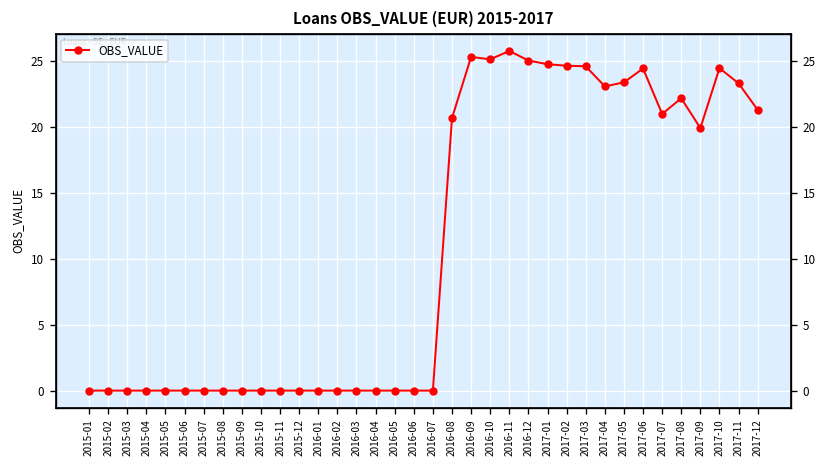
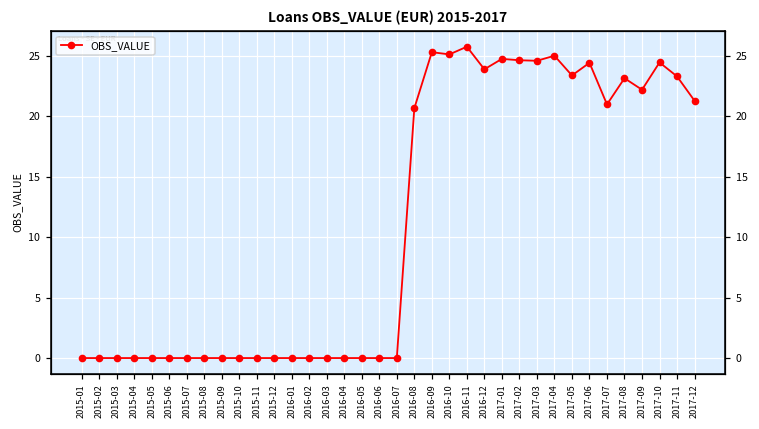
  {
    "2015-01": 0.0,
    "2015-02": 0.0,
    "2015-03": 0.0,
    "2015-04": 0.0,
    "2015-05": 0.0,
    "2015-06": 0.0,
    "2015-07": 0.0,
    "2015-08": 0.0,
    "2015-09": 0.0,
    "2015-10": 0.0,
    "2015-11": 0.0,
    "2015-12": 0.0,
    "2016-01": 0.0,
    "2016-02": 0.0,
    "2016-03": 0.0,
    "2016-04": 0.0,
    "2016-05": 0.0,
    "2016-06": 0.0,
    "2016-07": 0.0,
    "2016-08": 20.7,
    "2016-09": 25.3,
    "2016-10": 25.1,
    "2016-11": 25.7,
-   "2016-12": 25.0,
+   "2016-12": 23.9,
    "2017-01": 24.7,
    "2017-02": 24.6,
    "2017-03": 24.6,
-   "2017-04": 23.0,
+   "2017-04": 25.0,
    "2017-05": 23.4,
    "2017-06": 24.4,
    "2017-07": 21.0,
-   "2017-08": 22.1,
-   "2017-09": 19.9,
+   "2017-08": 23.1,
+   "2017-09": 22.2,
    "2017-10": 24.4,
    "2017-11": 23.3,
    "2017-12": 21.3
  }
